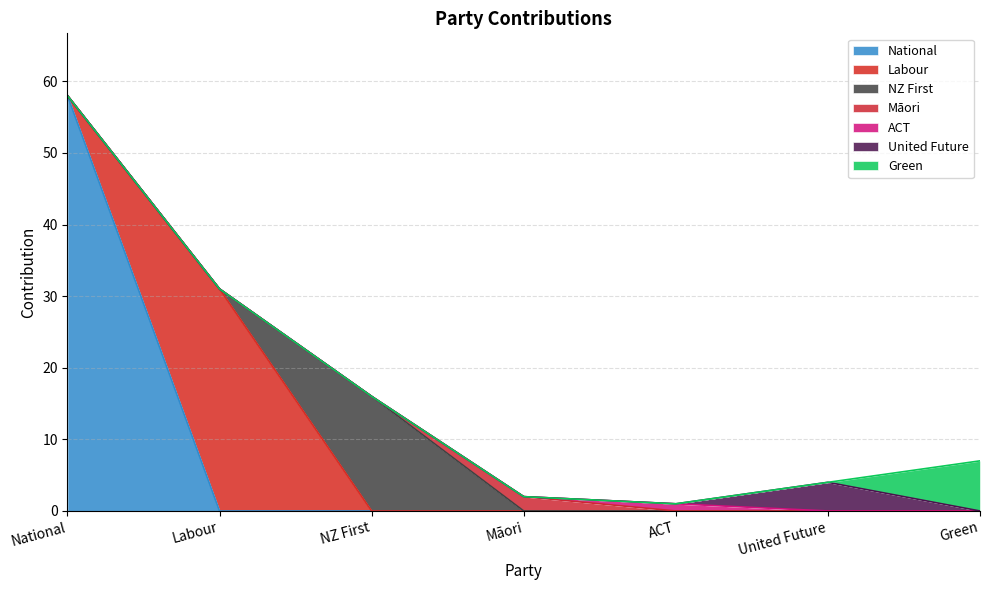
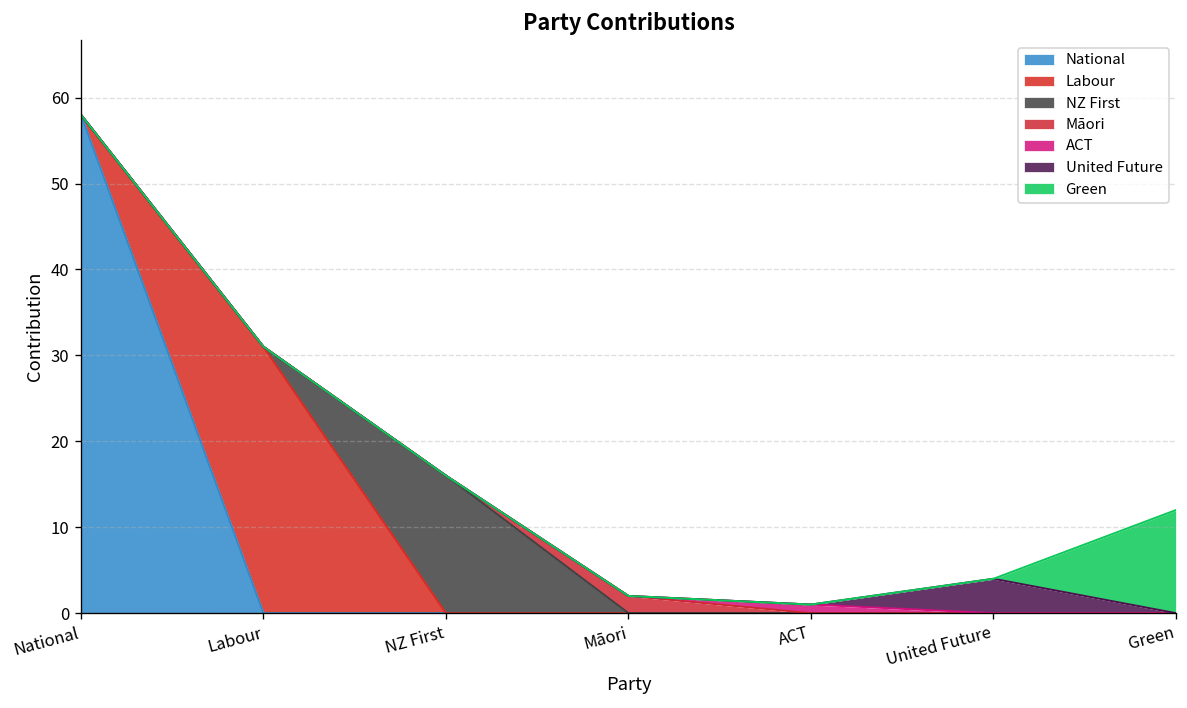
  {
    "National": {
      "Labour": 0
    },
    "Green": {
-     "Green": 7
+     "Green": 12
    }
  }
